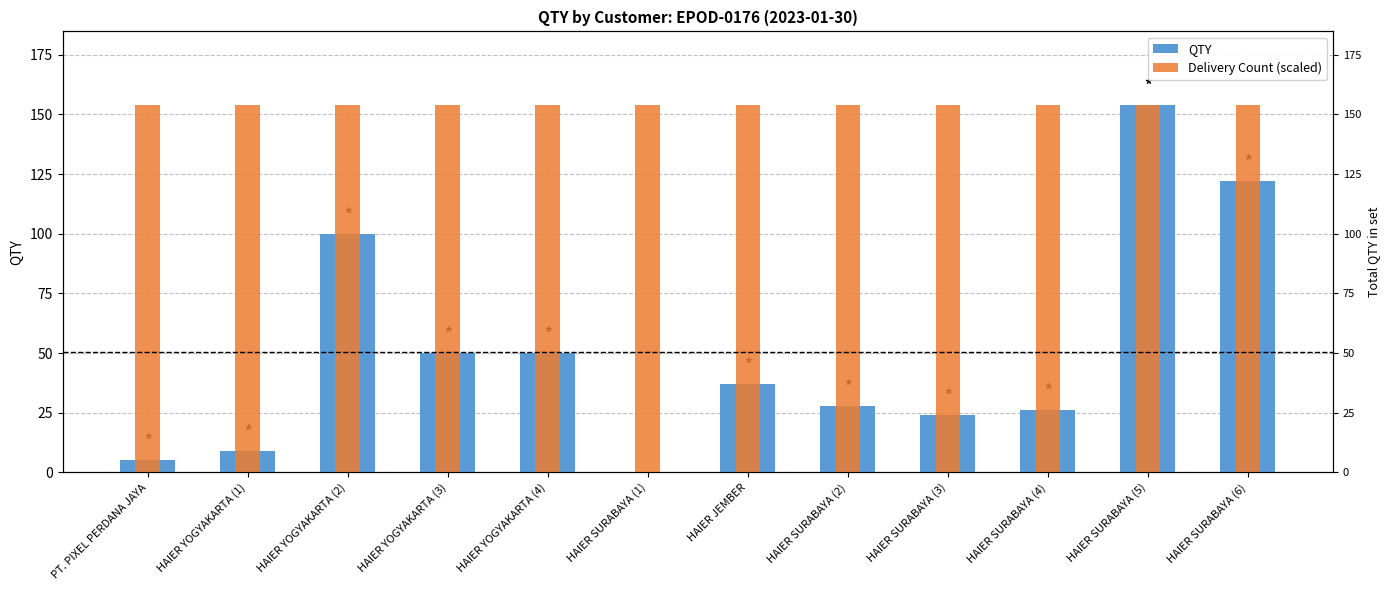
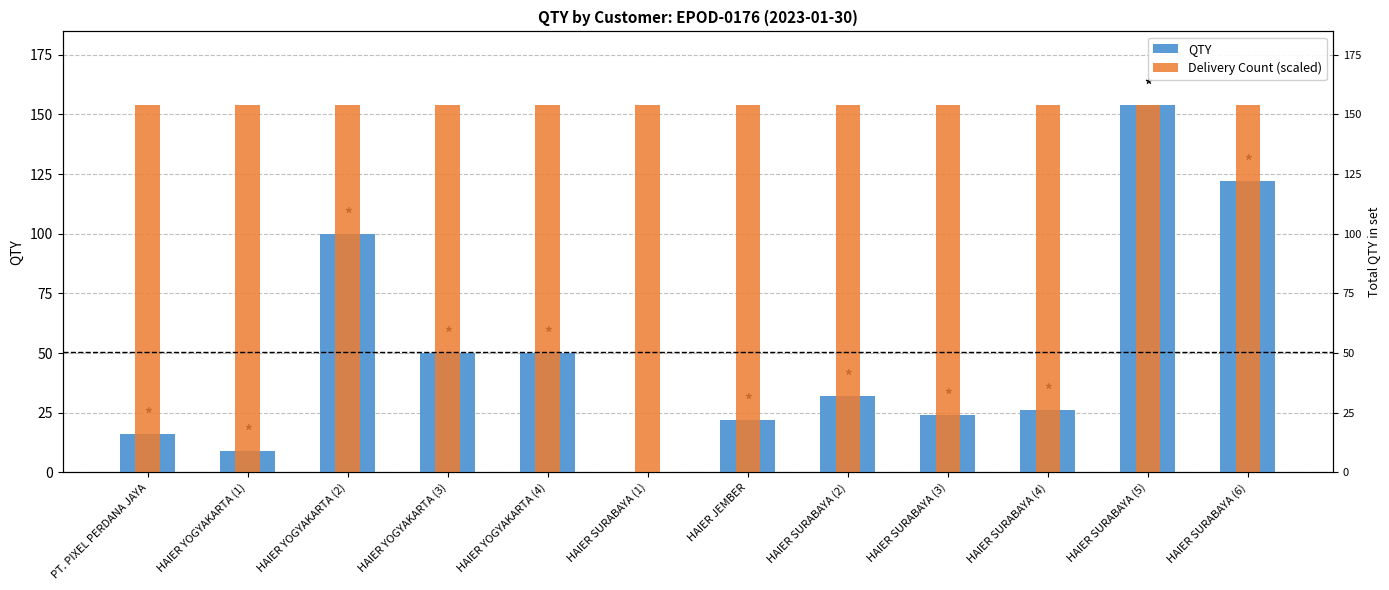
  {
    "QTY": {
-     "PT. PIXEL PERDANA JAYA": 5,
+     "PT. PIXEL PERDANA JAYA": 16,
      "HAIER SURABAYA (1)": 0,
-     "HAIER JEMBER": 37,
-     "HAIER SURABAYA (2)": 28,
+     "HAIER JEMBER": 22,
+     "HAIER SURABAYA (2)": 32,
      "HAIER SURABAYA (5)": 154
    },
    "Delivery Count (scaled)": {
      "PT. PIXEL PERDANA JAYA": 154,
      "HAIER YOGYAKARTA (1)": 154,
      "HAIER YOGYAKARTA (2)": 154,
      "HAIER YOGYAKARTA (3)": 154,
      "HAIER YOGYAKARTA (4)": 154,
      "HAIER SURABAYA (1)": 154,
      "HAIER JEMBER": 154,
      "HAIER SURABAYA (2)": 154,
      "HAIER SURABAYA (3)": 154,
      "HAIER SURABAYA (4)": 154,
      "HAIER SURABAYA (5)": 154,
      "HAIER SURABAYA (6)": 154
    }
  }
